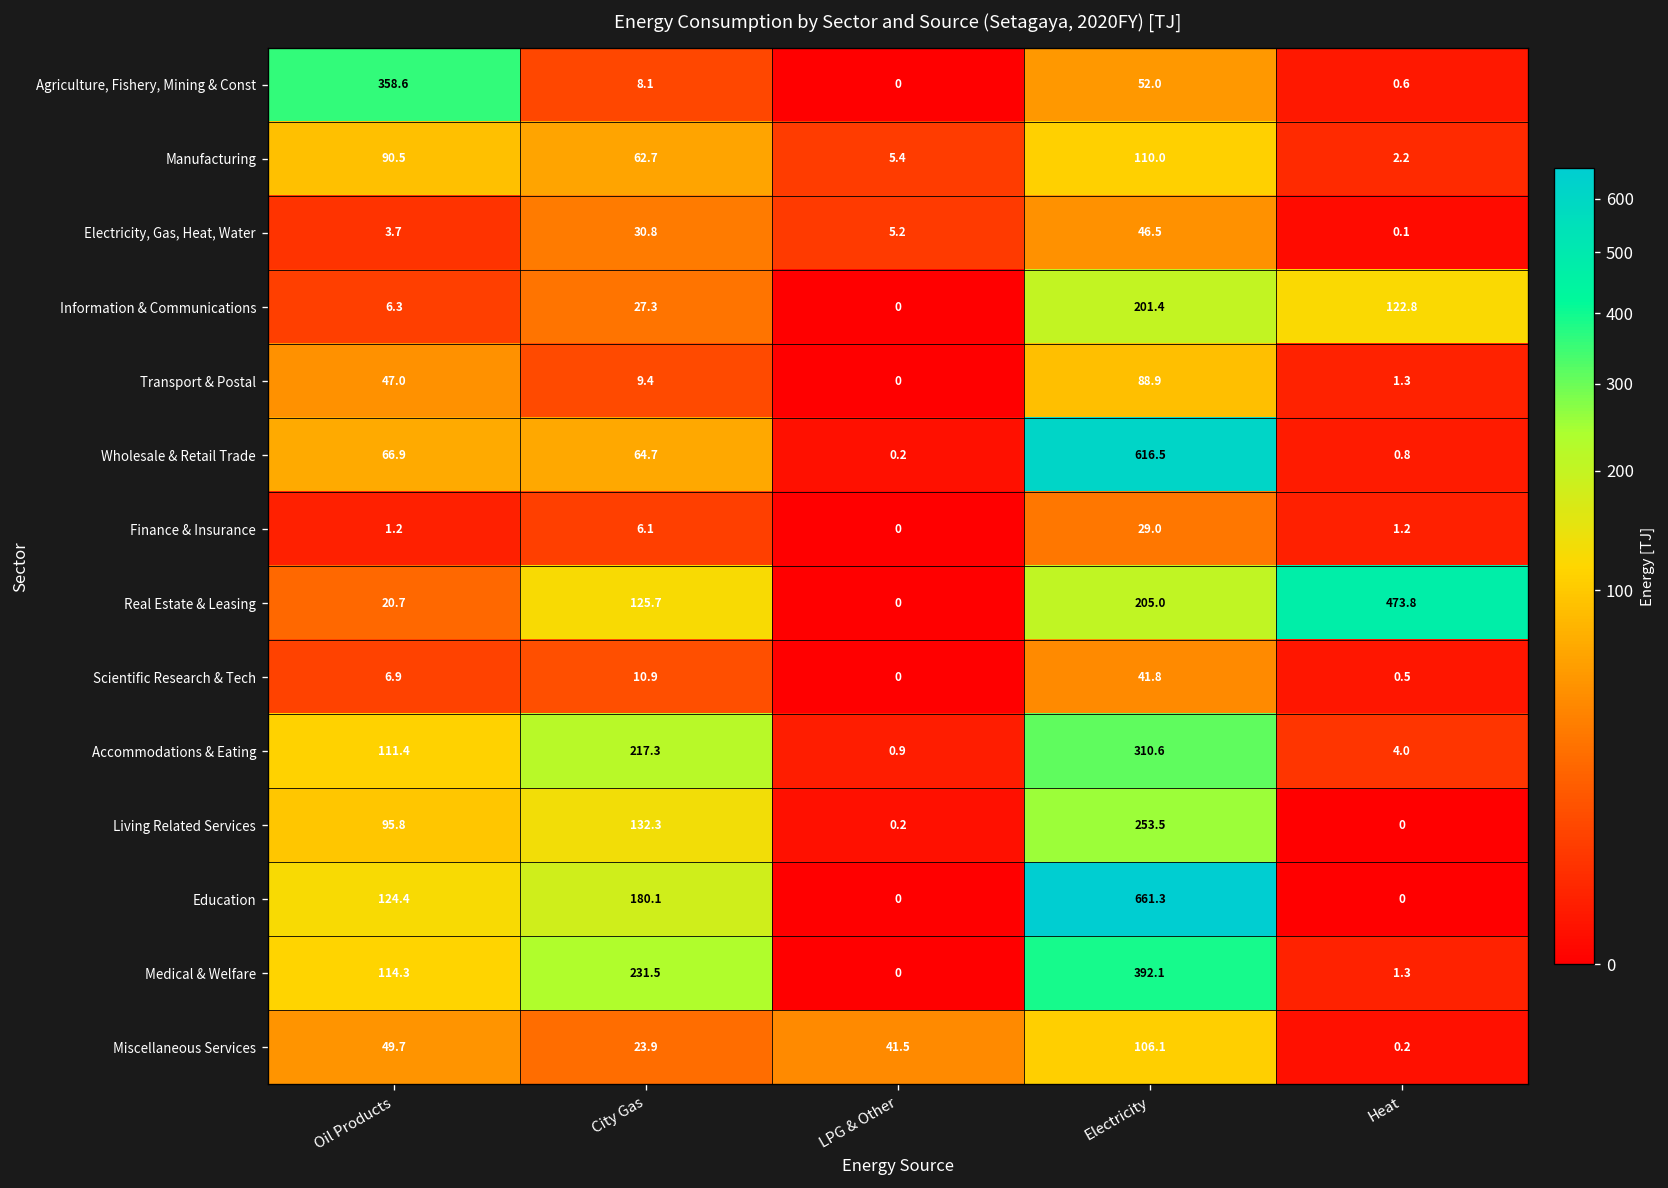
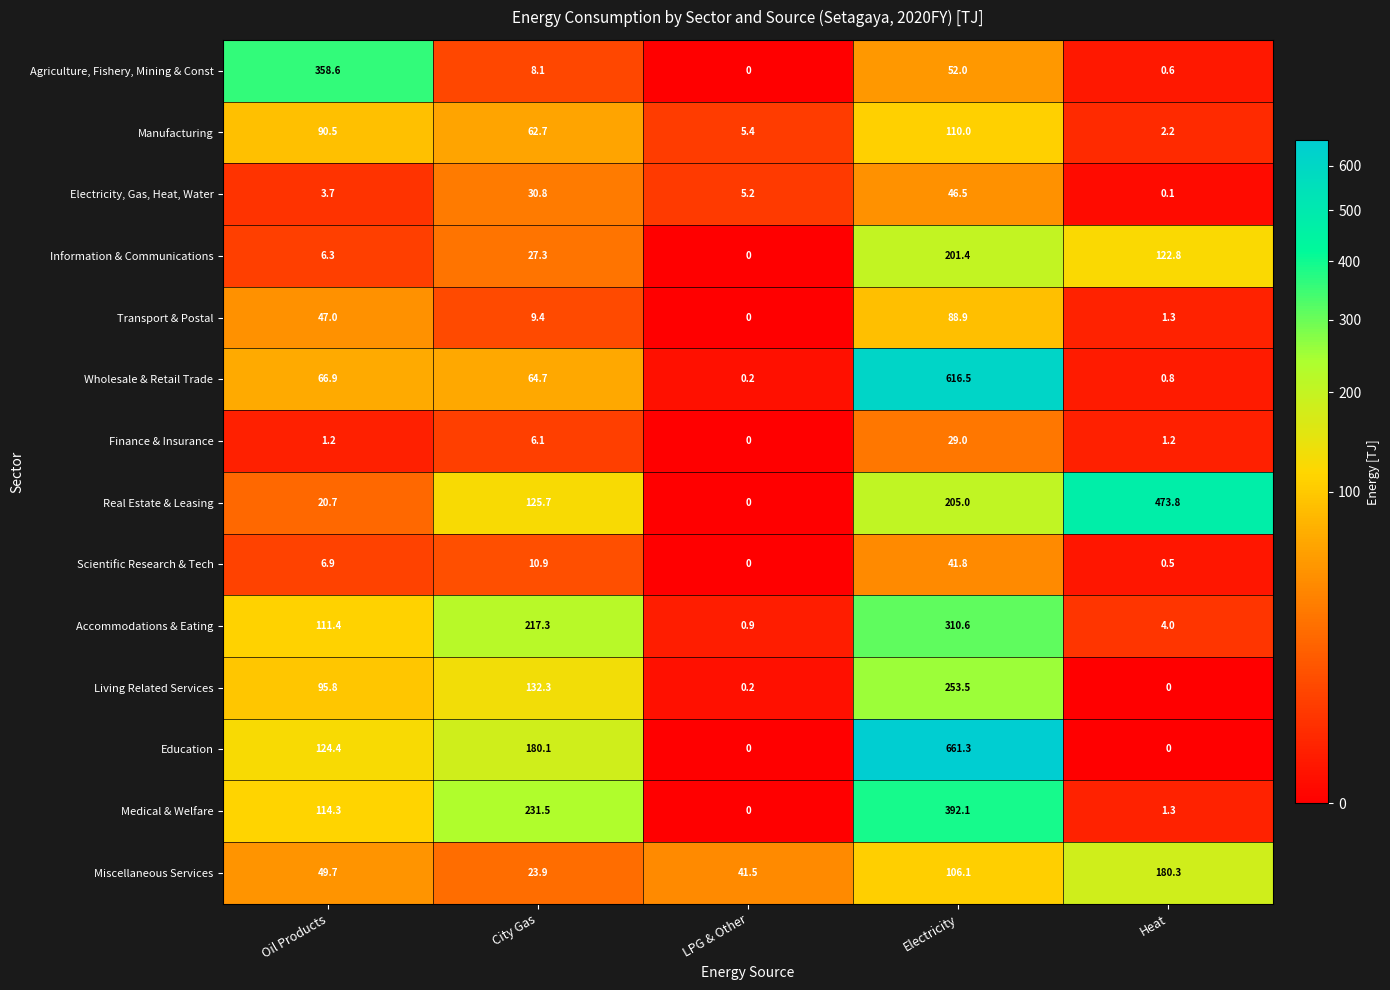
  {
    "Agriculture, Fishery, Mining & Const": {
      "Oil Products": 358.6,
      "City Gas": 8.1,
      "LPG & Other": 0,
      "Electricity": 52.0,
      "Heat": 0.6
    },
    "Manufacturing": {
      "Oil Products": 90.5,
      "City Gas": 62.7,
      "LPG & Other": 5.4,
      "Electricity": 110.0,
      "Heat": 2.2
    },
    "Electricity, Gas, Heat, Water": {
      "Oil Products": 3.7,
      "City Gas": 30.8,
      "LPG & Other": 5.2,
      "Electricity": 46.5,
      "Heat": 0.1
    },
    "Information & Communications": {
      "Oil Products": 6.3,
      "City Gas": 27.3,
      "LPG & Other": 0,
      "Electricity": 201.4,
      "Heat": 122.8
    },
    "Transport & Postal": {
      "Oil Products": 47.0,
      "City Gas": 9.4,
      "LPG & Other": 0,
      "Electricity": 88.9,
      "Heat": 1.3
    },
    "Wholesale & Retail Trade": {
      "Oil Products": 66.9,
      "City Gas": 64.7,
      "LPG & Other": 0.2,
      "Electricity": 616.5,
      "Heat": 0.8
    },
    "Finance & Insurance": {
      "Oil Products": 1.2,
      "City Gas": 6.1,
      "LPG & Other": 0,
      "Electricity": 29.0,
      "Heat": 1.2
    },
    "Real Estate & Leasing": {
      "Oil Products": 20.7,
      "City Gas": 125.7,
      "LPG & Other": 0,
      "Electricity": 205.0,
      "Heat": 473.8
    },
    "Scientific Research & Tech": {
      "Oil Products": 6.9,
      "City Gas": 10.9,
      "LPG & Other": 0,
      "Electricity": 41.8,
      "Heat": 0.5
    },
    "Accommodations & Eating": {
      "Oil Products": 111.4,
      "City Gas": 217.3,
      "LPG & Other": 0.9,
      "Electricity": 310.6,
      "Heat": 4.0
    },
    "Living Related Services": {
      "Oil Products": 95.8,
      "City Gas": 132.3,
      "LPG & Other": 0.2,
      "Electricity": 253.5,
      "Heat": 0
    },
    "Education": {
      "Oil Products": 124.4,
      "City Gas": 180.1,
      "LPG & Other": 0,
      "Electricity": 661.3,
      "Heat": 0
    },
    "Medical & Welfare": {
      "Oil Products": 114.3,
      "City Gas": 231.5,
      "LPG & Other": 0,
      "Electricity": 392.1,
      "Heat": 1.3
    },
    "Miscellaneous Services": {
      "Oil Products": 49.7,
      "City Gas": 23.9,
      "LPG & Other": 41.5,
      "Electricity": 106.1,
-     "Heat": 0.2
+     "Heat": 180.3
    }
  }
